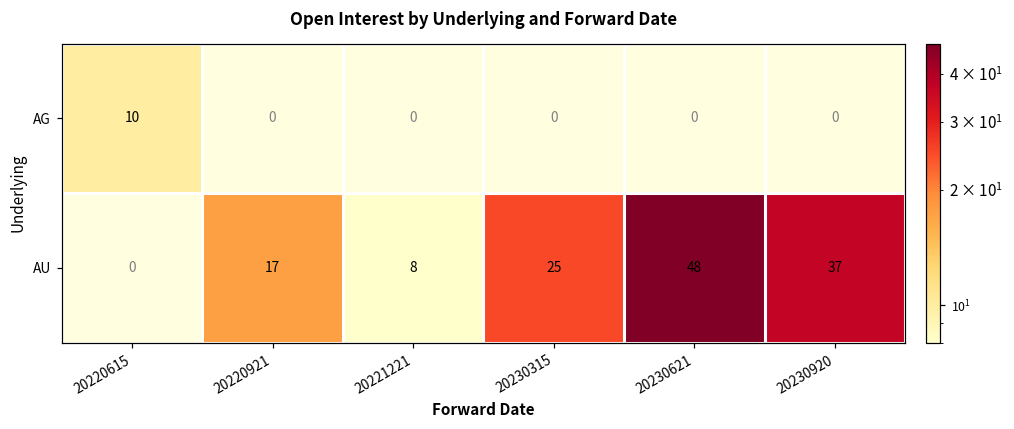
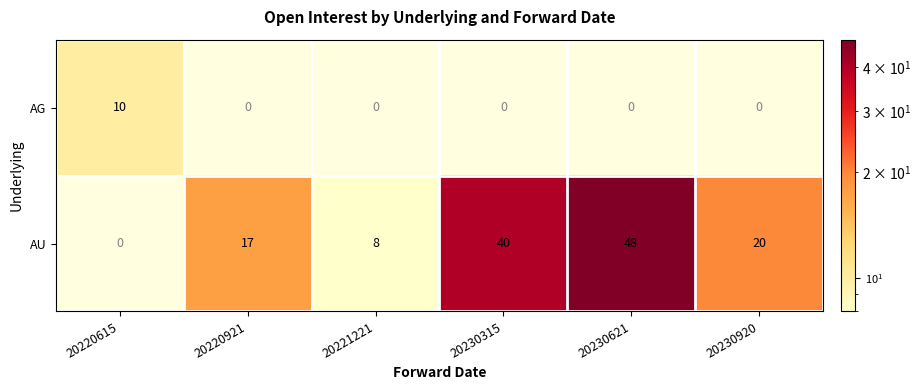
  {
    "AG": {
      "20220615": 10
    },
    "AU": {
      "20220921": 17,
      "20221221": 8,
-     "20230315": 25,
+     "20230315": 40,
      "20230621": 48,
-     "20230920": 37
+     "20230920": 20
    }
  }
